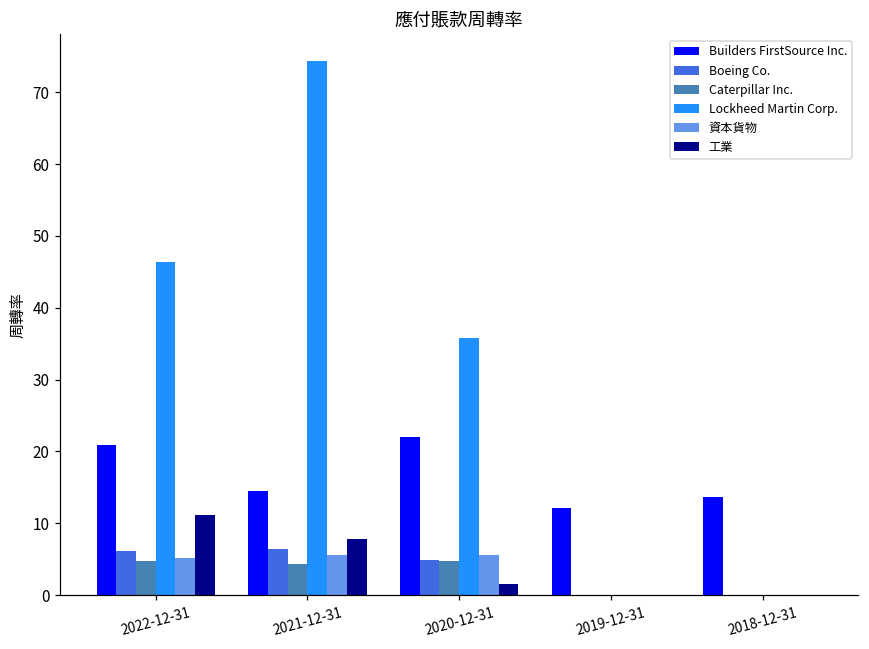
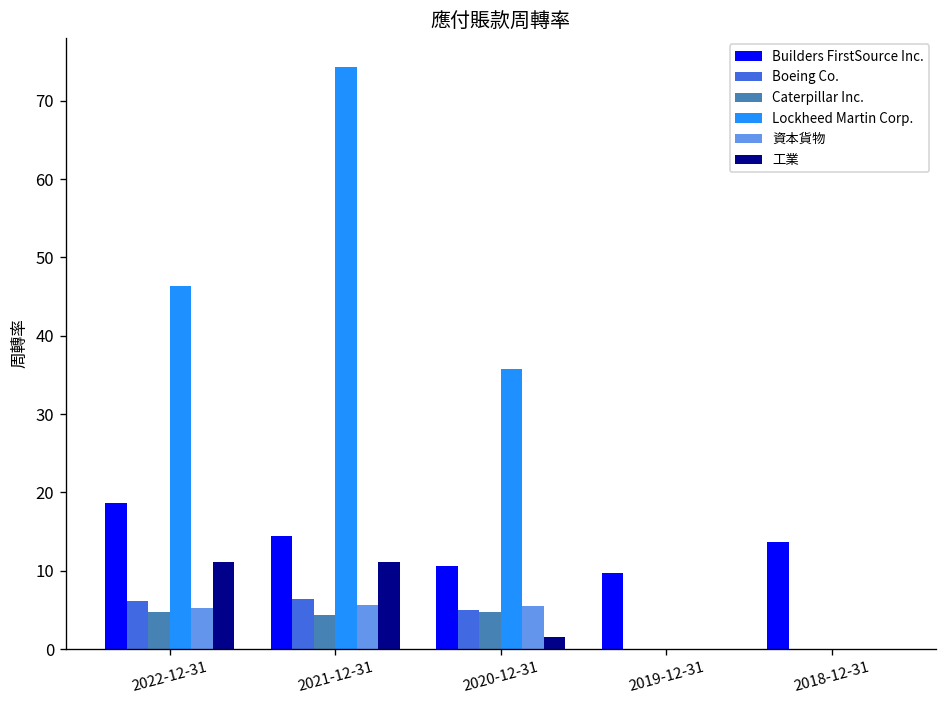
  {
    "Builders FirstSource Inc.": {
-     "2022-12-31": 21,
+     "2022-12-31": 19,
      "2021-12-31": 15,
-     "2020-12-31": 22,
-     "2019-12-31": 12,
+     "2020-12-31": 11,
+     "2019-12-31": 10,
      "2018-12-31": 14
    },
    "Lockheed Martin Corp.": {
      "2022-12-31": 46,
      "2021-12-31": 74,
      "2020-12-31": 36,
      "2019-12-31": 0,
      "2018-12-31": 0
    },
    "工業": {
      "2022-12-31": 11,
-     "2021-12-31": 8,
+     "2021-12-31": 11,
      "2020-12-31": 2,
      "2019-12-31": 0,
      "2018-12-31": 0
    }
  }
